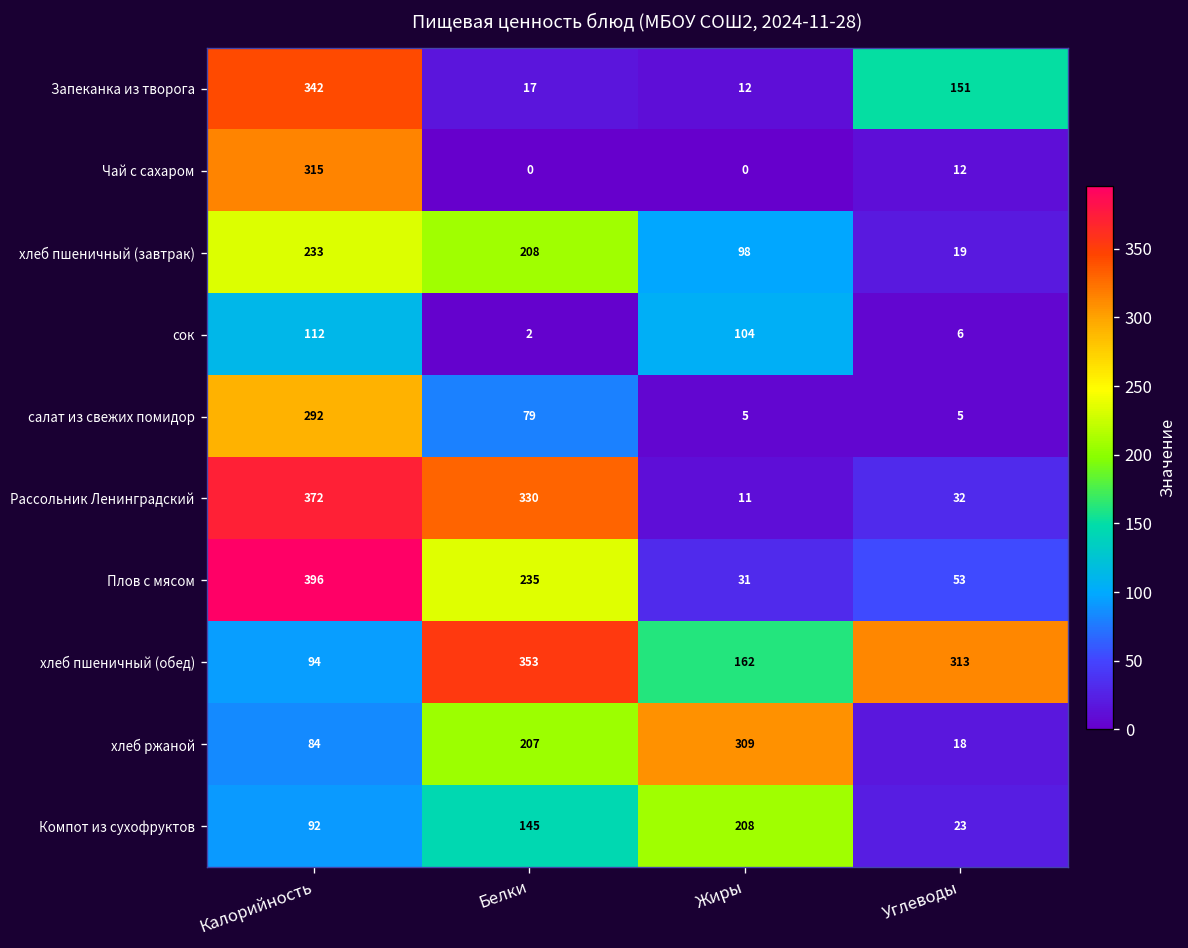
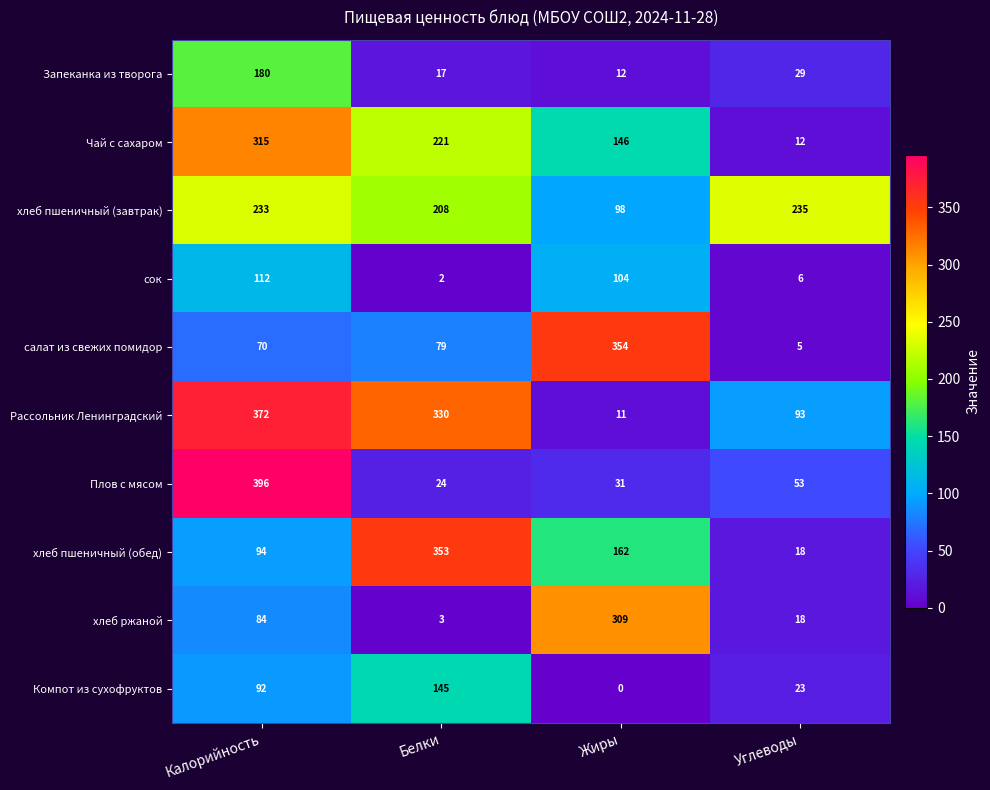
  {
    "Запеканка из творога": {
-     "Калорийность": 342,
+     "Калорийность": 180,
      "Белки": 17,
      "Жиры": 12,
-     "Углеводы": 151
+     "Углеводы": 29
    },
    "Чай с сахаром": {
      "Калорийность": 315,
-     "Белки": 0,
-     "Жиры": 0,
+     "Белки": 221,
+     "Жиры": 146,
      "Углеводы": 12
    },
    "хлеб пшеничный (завтрак)": {
      "Калорийность": 233,
      "Белки": 208,
      "Жиры": 98,
-     "Углеводы": 19
+     "Углеводы": 235
    },
    "сок": {
      "Калорийность": 112,
      "Белки": 2,
      "Жиры": 104,
      "Углеводы": 6
    },
    "салат из свежих помидор": {
-     "Калорийность": 292,
+     "Калорийность": 70,
      "Белки": 79,
-     "Жиры": 5,
+     "Жиры": 354,
      "Углеводы": 5
    },
    "Рассольник Ленинградский": {
      "Калорийность": 372,
      "Белки": 330,
      "Жиры": 11,
-     "Углеводы": 32
+     "Углеводы": 93
    },
    "Плов с мясом": {
      "Калорийность": 396,
-     "Белки": 235,
+     "Белки": 24,
      "Жиры": 31,
      "Углеводы": 53
    },
    "хлеб пшеничный (обед)": {
      "Калорийность": 94,
      "Белки": 353,
      "Жиры": 162,
-     "Углеводы": 313
+     "Углеводы": 18
    },
    "хлеб ржаной": {
      "Калорийность": 84,
-     "Белки": 207,
+     "Белки": 3,
      "Жиры": 309,
      "Углеводы": 18
    },
    "Компот из сухофруктов": {
      "Калорийность": 92,
      "Белки": 145,
-     "Жиры": 208,
+     "Жиры": 0,
      "Углеводы": 23
    }
  }
